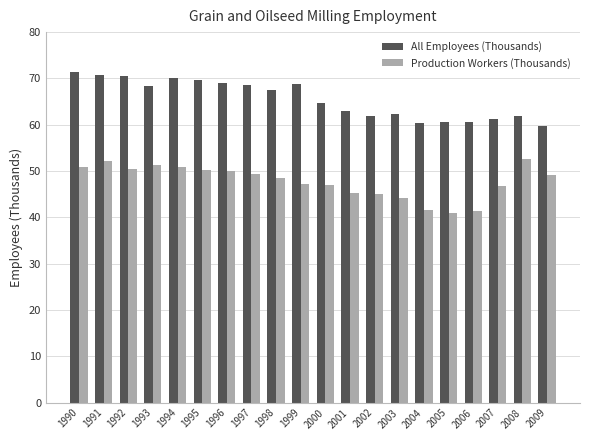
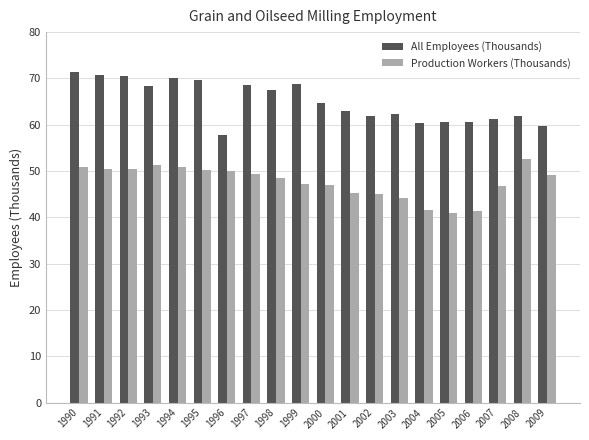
  {
    "All Employees (Thousands)": {
      "1990": 71,
      "1991": 71,
      "1992": 71,
      "1993": 68,
      "1994": 70,
      "1995": 70,
-     "1996": 69,
+     "1996": 58,
      "1997": 69,
      "1998": 68,
      "1999": 69,
      "2000": 65,
      "2001": 63,
      "2002": 62,
      "2003": 62,
      "2004": 60,
      "2005": 60,
      "2006": 61,
      "2007": 61,
      "2008": 62,
      "2009": 60
    },
    "Production Workers (Thousands)": {
      "1990": 51,
-     "1991": 52,
+     "1991": 50,
      "1992": 50,
      "1993": 51,
      "1994": 51,
      "1995": 50,
      "1996": 50,
      "1997": 49,
      "1998": 49,
      "1999": 47,
      "2000": 47,
      "2001": 45,
      "2002": 45,
      "2003": 44,
      "2004": 42,
      "2005": 41,
      "2006": 41,
      "2007": 47,
      "2008": 53,
      "2009": 49
    }
  }
